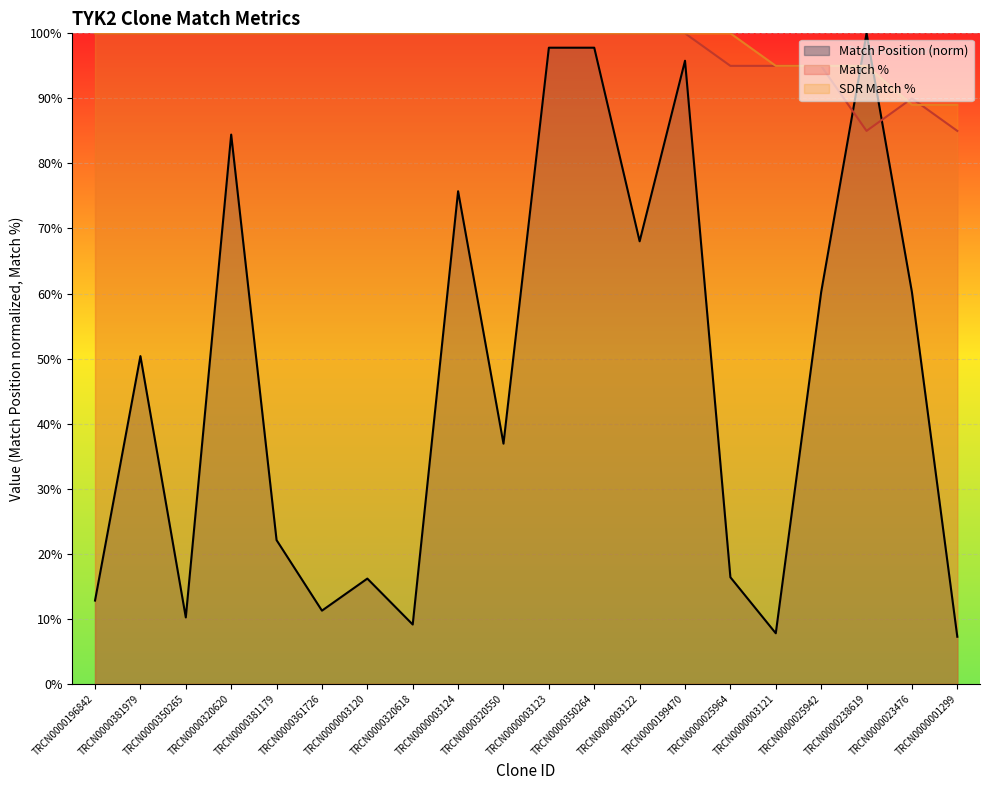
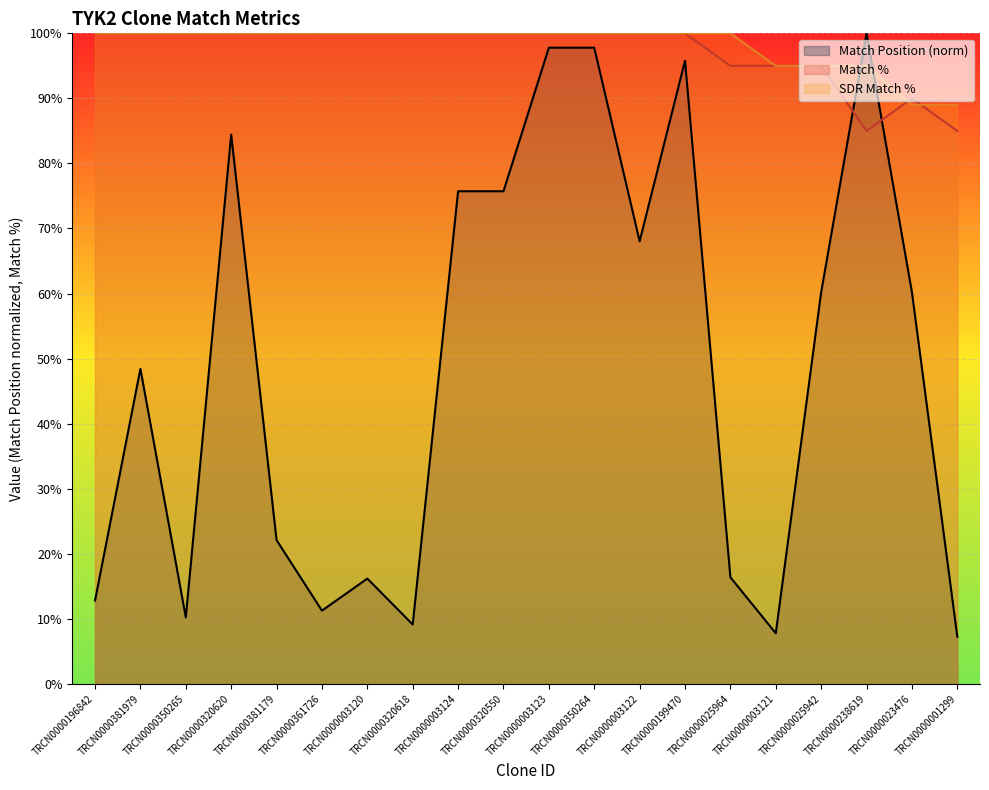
  {
    "Match Position (norm)": {
      "TRCN0000196842": "13%",
-     "TRCN0000381979": "50%",
+     "TRCN0000381979": "48%",
      "TRCN0000350265": "10%",
      "TRCN0000320620": "84%",
      "TRCN0000381179": "22%",
      "TRCN0000361726": "11%",
      "TRCN0000003120": "16%",
      "TRCN0000320618": "9%",
      "TRCN0000003124": "76%",
-     "TRCN0000320550": "37%",
+     "TRCN0000320550": "76%",
      "TRCN0000003123": "98%",
      "TRCN0000350264": "98%",
      "TRCN0000003122": "68%",
      "TRCN0000199470": "96%",
      "TRCN0000025964": "16%",
      "TRCN0000003121": "8%",
      "TRCN0000025942": "60%",
      "TRCN0000238619": "100%",
      "TRCN0000023476": "60%",
      "TRCN0000001299": "7%"
    }
  }
